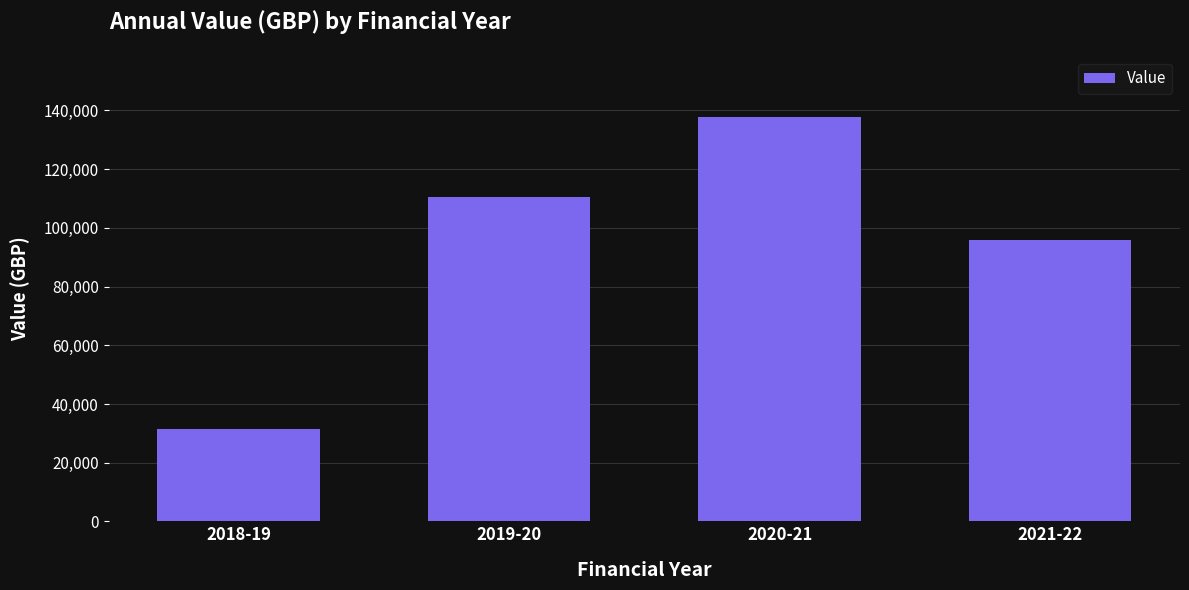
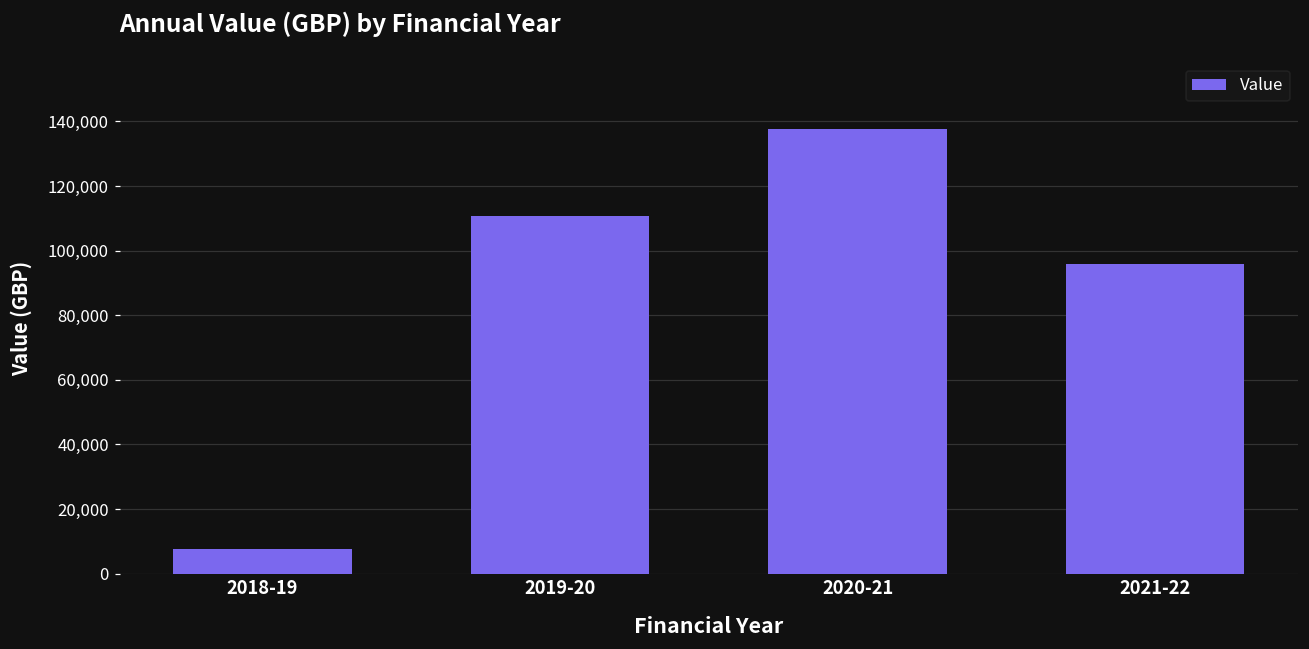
  {
-   "2018-19": "31,000",
+   "2018-19": "8,000",
    "2019-20": "111,000",
    "2020-21": "138,000",
    "2021-22": "96,000"
  }
